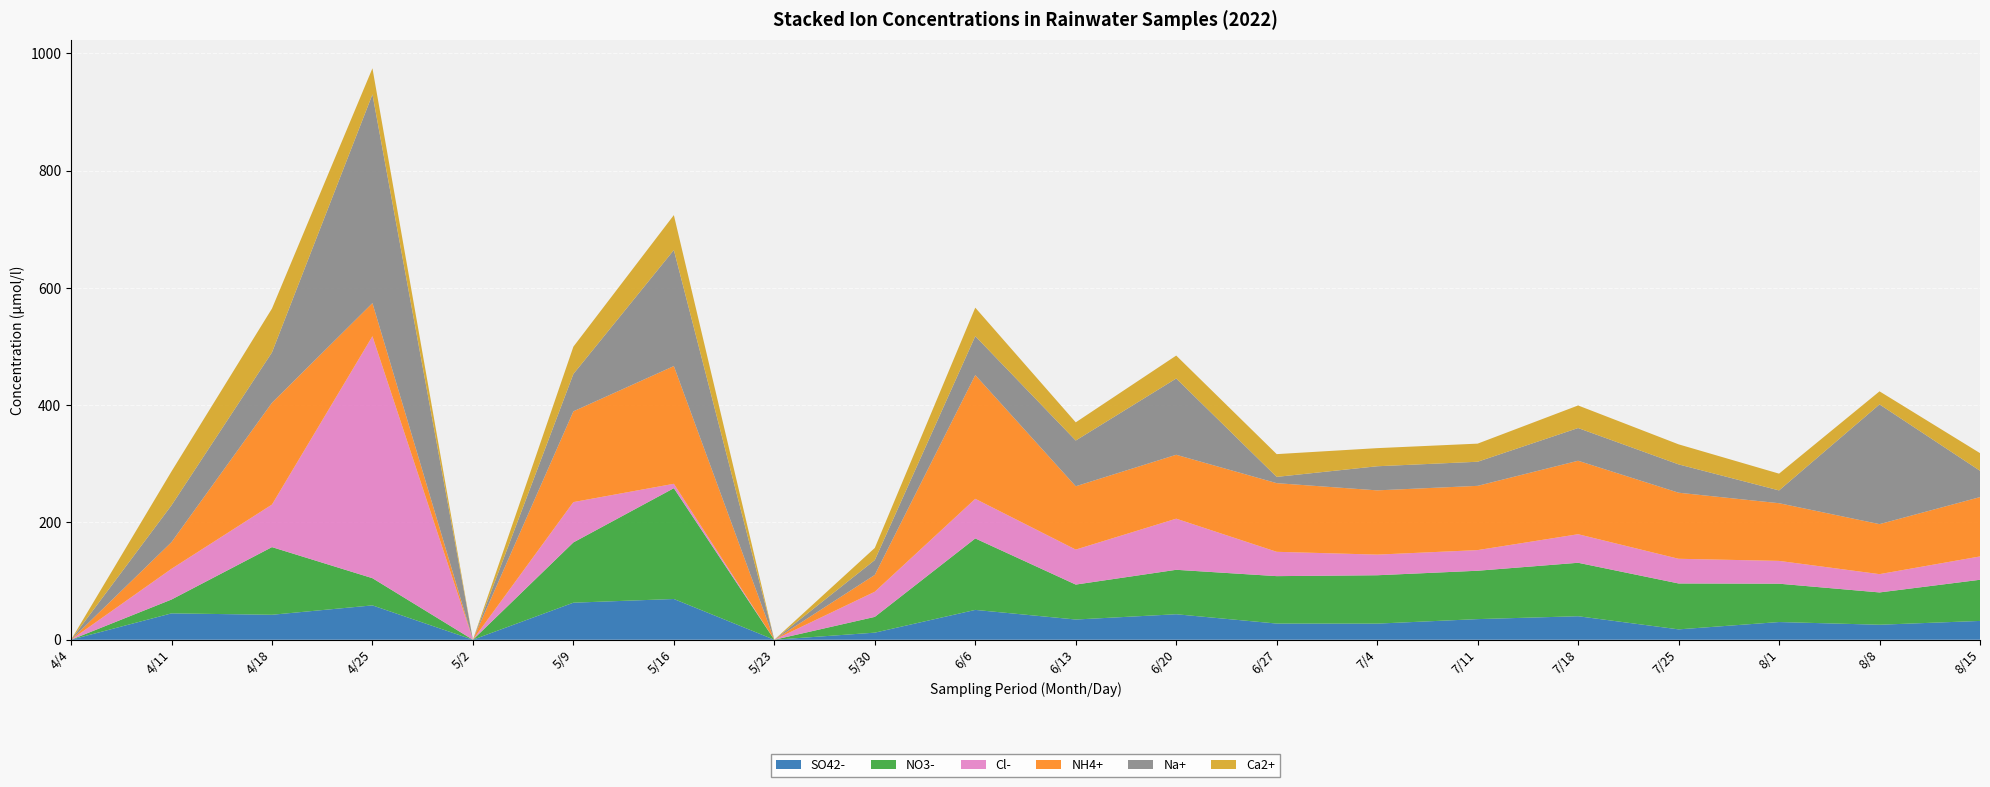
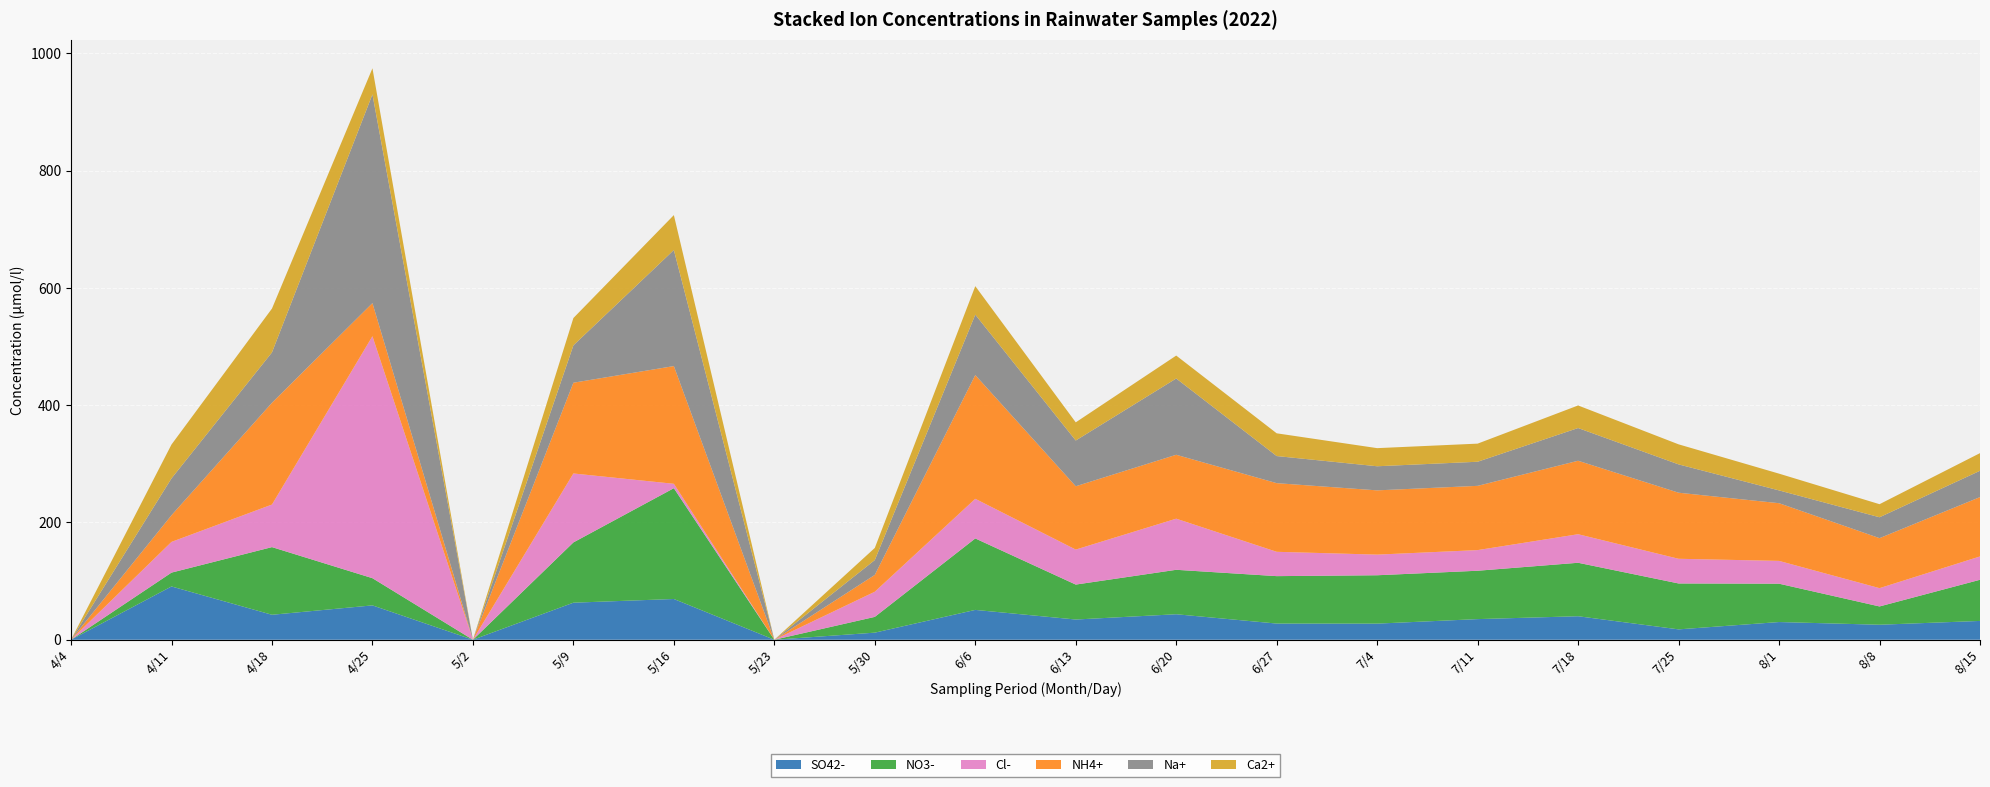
  {
    "SO42-": {
-     "4/11": 50,
+     "4/11": 90,
      "4/18": 40,
      "4/25": 60,
      "5/9": 60,
      "5/16": 70,
      "5/30": 10,
      "6/6": 50,
      "6/13": 30,
      "6/20": 40,
      "6/27": 30,
      "7/4": 30,
      "7/11": 40,
      "7/18": 40,
      "7/25": 20,
      "8/1": 30,
      "8/8": 30,
      "8/15": 30
    },
    "NO3-": {
      "4/11": 20,
      "4/18": 120,
      "4/25": 50,
      "5/9": 100,
      "5/16": 190,
      "5/30": 30,
      "6/6": 120,
      "6/13": 60,
      "6/20": 80,
      "6/27": 80,
      "7/4": 80,
      "7/11": 80,
      "7/18": 90,
      "7/25": 80,
      "8/1": 70,
-     "8/8": 60,
+     "8/8": 30,
      "8/15": 70
    },
    "Cl-": {
      "4/11": 50,
      "4/18": 70,
      "4/25": 410,
-     "5/9": 70,
+     "5/9": 120,
      "5/16": 10,
      "5/30": 40,
      "6/6": 70,
      "6/13": 60,
      "6/20": 90,
      "6/27": 40,
      "7/4": 40,
      "7/11": 40,
      "7/18": 50,
      "7/25": 40,
      "8/1": 40,
      "8/8": 30,
      "8/15": 40
    },
    "Na+": {
      "4/11": 60,
      "4/18": 90,
      "4/25": 360,
      "5/9": 60,
      "5/16": 200,
      "5/30": 30,
-     "6/6": 70,
+     "6/6": 100,
      "6/13": 80,
      "6/20": 130,
-     "6/27": 10,
+     "6/27": 50,
      "7/4": 40,
      "7/11": 40,
      "7/18": 60,
      "7/25": 50,
      "8/1": 20,
-     "8/8": 200,
+     "8/8": 40,
      "8/15": 40
    }
  }
